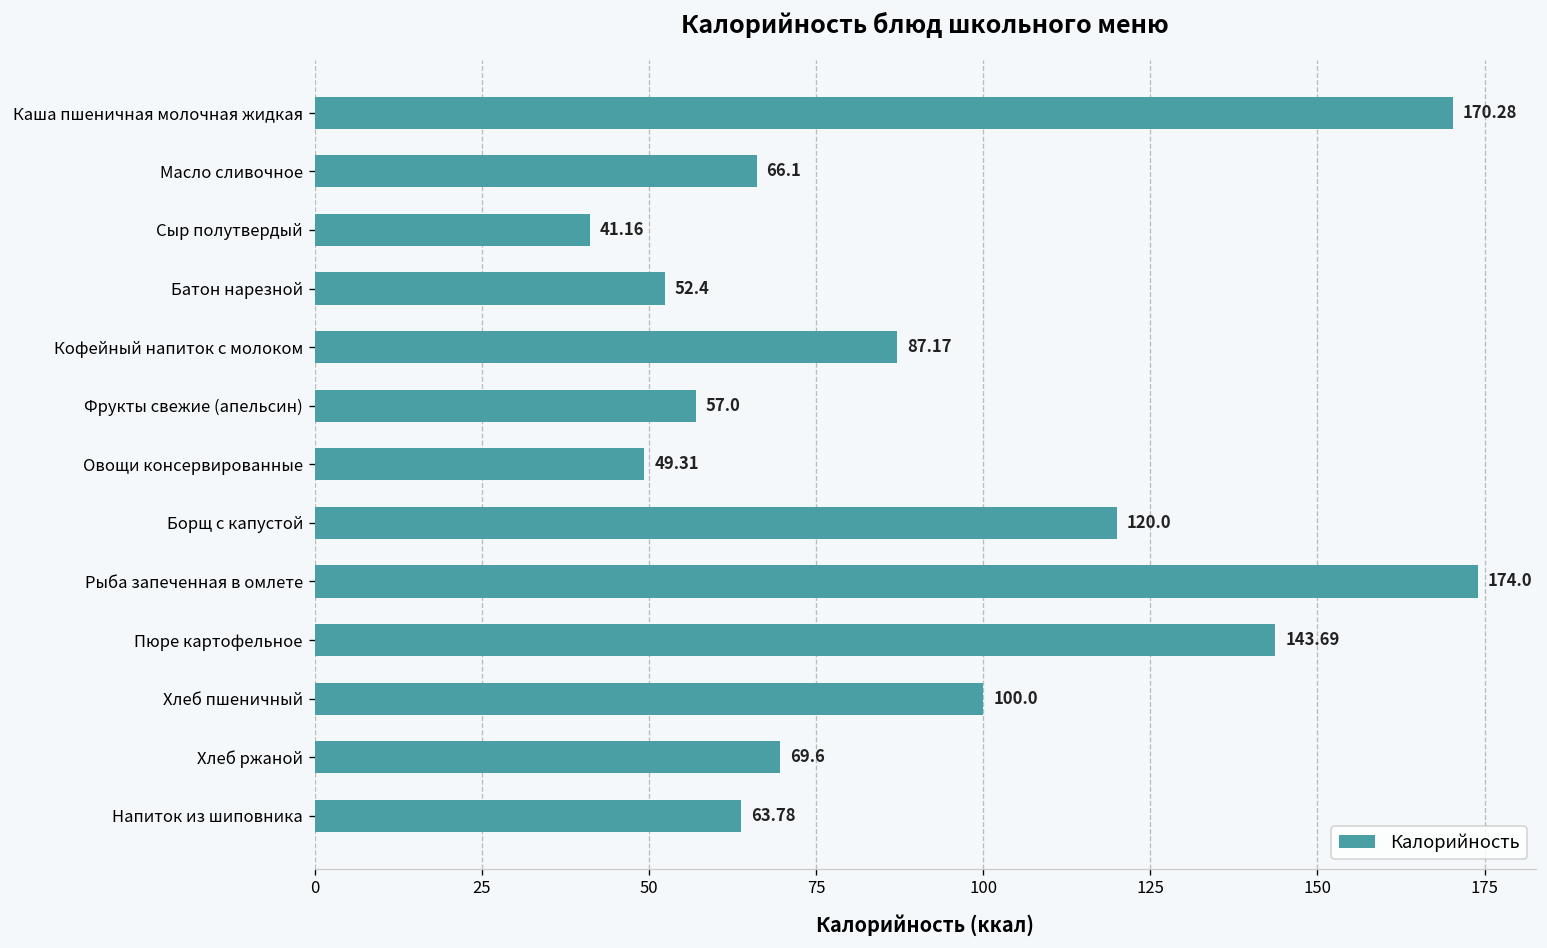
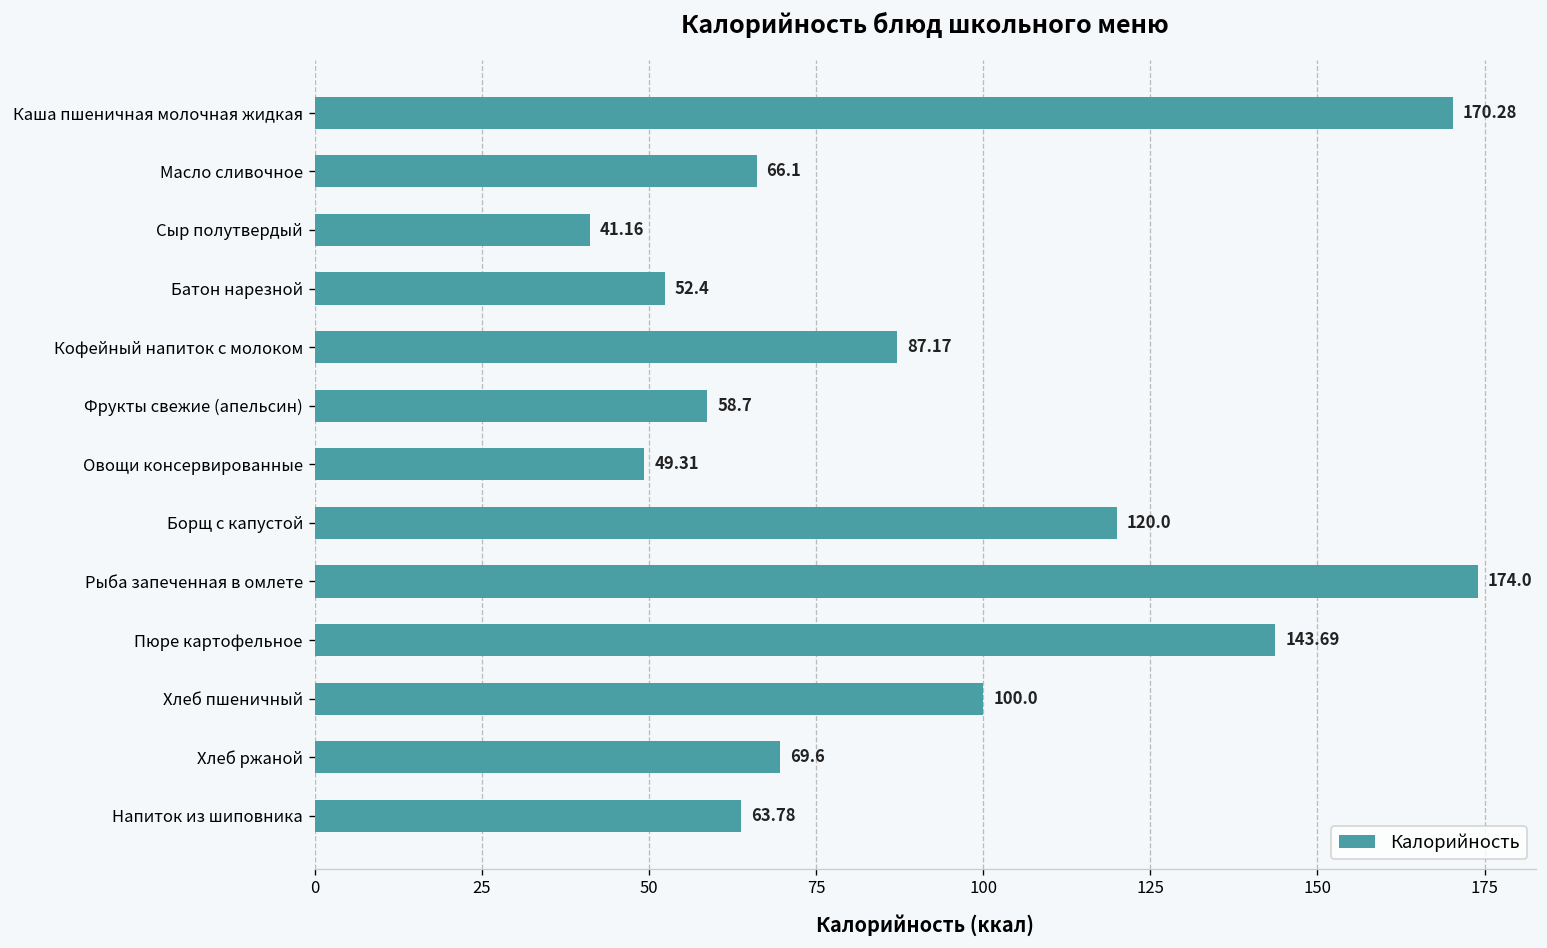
  {
    "Каша пшеничная молочная жидкая": 170.28,
    "Масло сливочное": 66.1,
    "Сыр полутвердый": 41.16,
    "Батон нарезной": 52.4,
    "Кофейный напиток с молоком": 87.17,
-   "Фрукты свежие (апельсин)": 57.0,
+   "Фрукты свежие (апельсин)": 58.7,
    "Овощи консервированные": 49.31,
    "Борщ с капустой": 120.0,
    "Рыба запеченная в омлете": 174.0,
    "Пюре картофельное": 143.69,
    "Хлеб пшеничный": 100.0,
    "Хлеб ржаной": 69.6,
    "Напиток из шиповника": 63.78
  }
